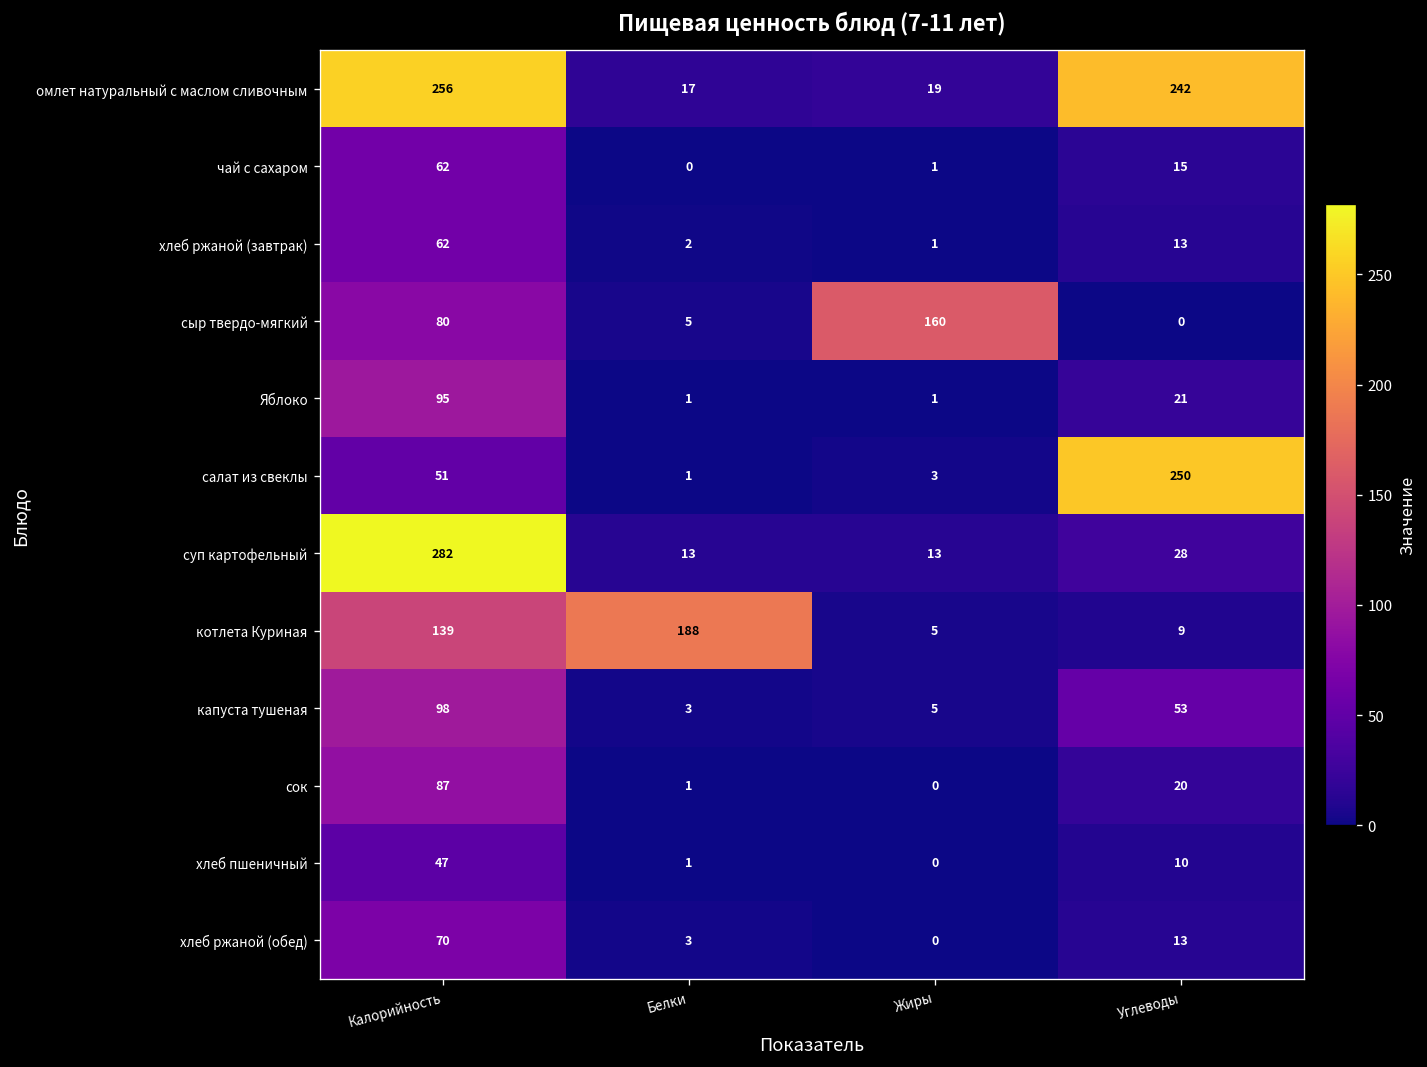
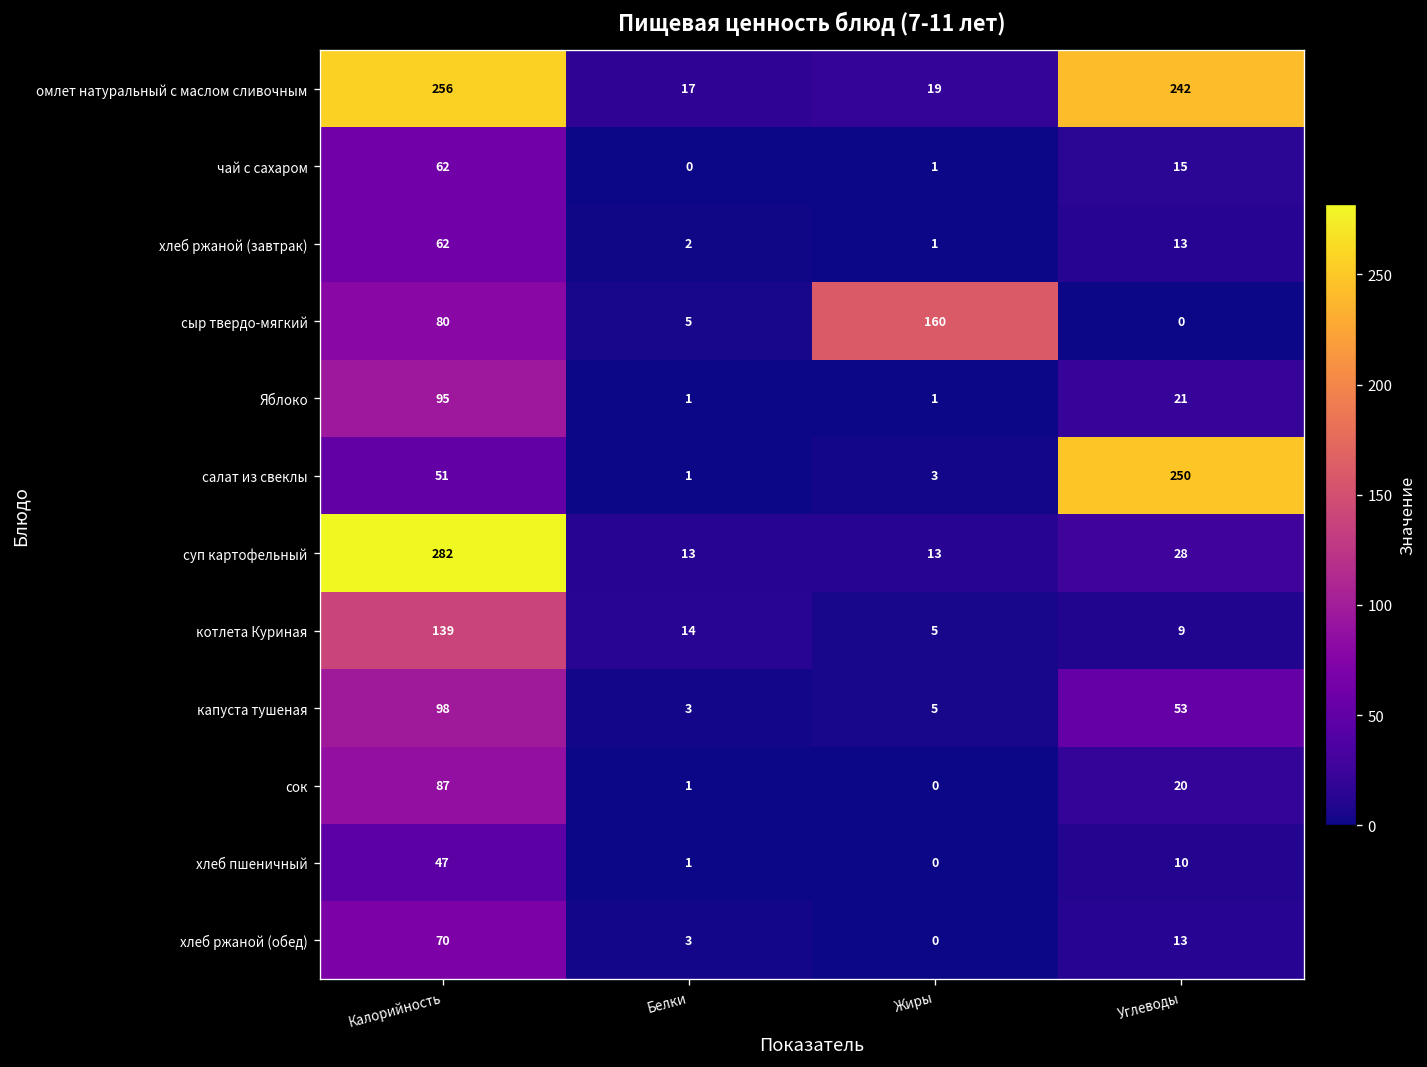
  {
    "омлет натуральный с маслом сливочным": {
      "Калорийность": 256,
      "Белки": 17,
      "Жиры": 19,
      "Углеводы": 242
    },
    "чай с сахаром": {
      "Калорийность": 62,
      "Белки": 0,
      "Жиры": 1,
      "Углеводы": 15
    },
    "хлеб ржаной (завтрак)": {
      "Калорийность": 62,
      "Белки": 2,
      "Жиры": 1,
      "Углеводы": 13
    },
    "сыр твердо-мягкий": {
      "Калорийность": 80,
      "Белки": 5,
      "Жиры": 160,
      "Углеводы": 0
    },
    "Яблоко": {
      "Калорийность": 95,
      "Белки": 1,
      "Жиры": 1,
      "Углеводы": 21
    },
    "салат из свеклы": {
      "Калорийность": 51,
      "Белки": 1,
      "Жиры": 3,
      "Углеводы": 250
    },
    "суп картофельный": {
      "Калорийность": 282,
      "Белки": 13,
      "Жиры": 13,
      "Углеводы": 28
    },
    "котлета Куриная": {
      "Калорийность": 139,
-     "Белки": 188,
+     "Белки": 14,
      "Жиры": 5,
      "Углеводы": 9
    },
    "капуста тушеная": {
      "Калорийность": 98,
      "Белки": 3,
      "Жиры": 5,
      "Углеводы": 53
    },
    "сок": {
      "Калорийность": 87,
      "Белки": 1,
      "Жиры": 0,
      "Углеводы": 20
    },
    "хлеб пшеничный": {
      "Калорийность": 47,
      "Белки": 1,
      "Жиры": 0,
      "Углеводы": 10
    },
    "хлеб ржаной (обед)": {
      "Калорийность": 70,
      "Белки": 3,
      "Жиры": 0,
      "Углеводы": 13
    }
  }
